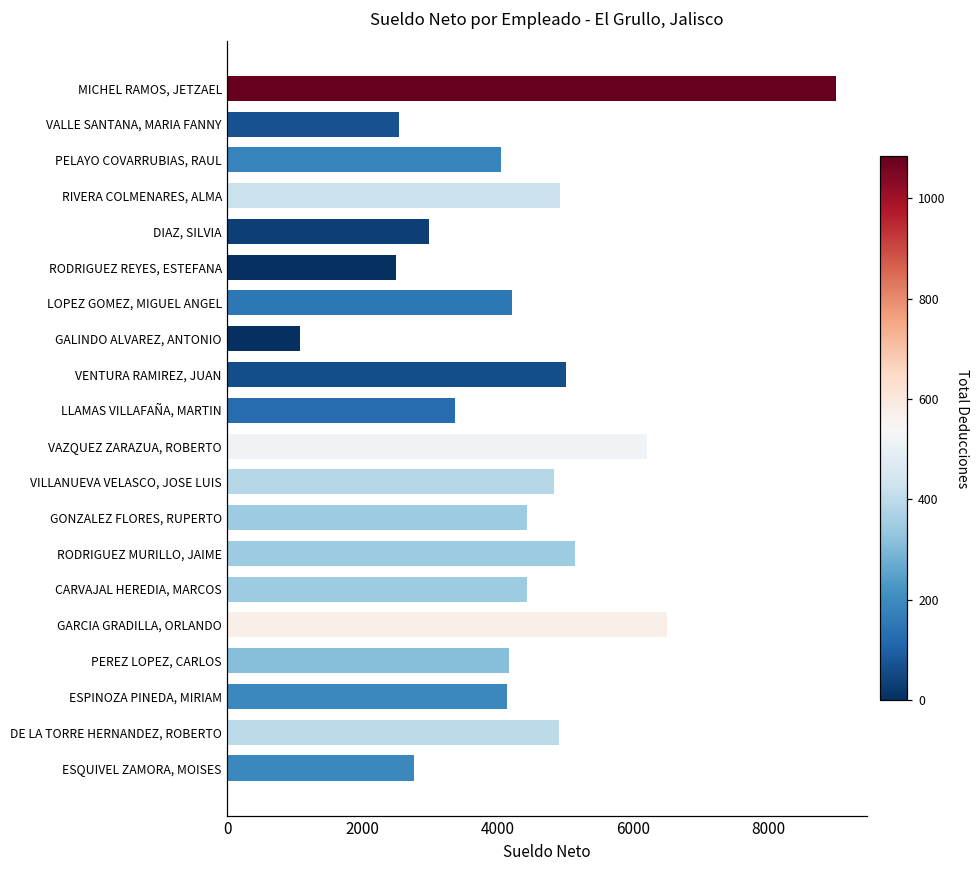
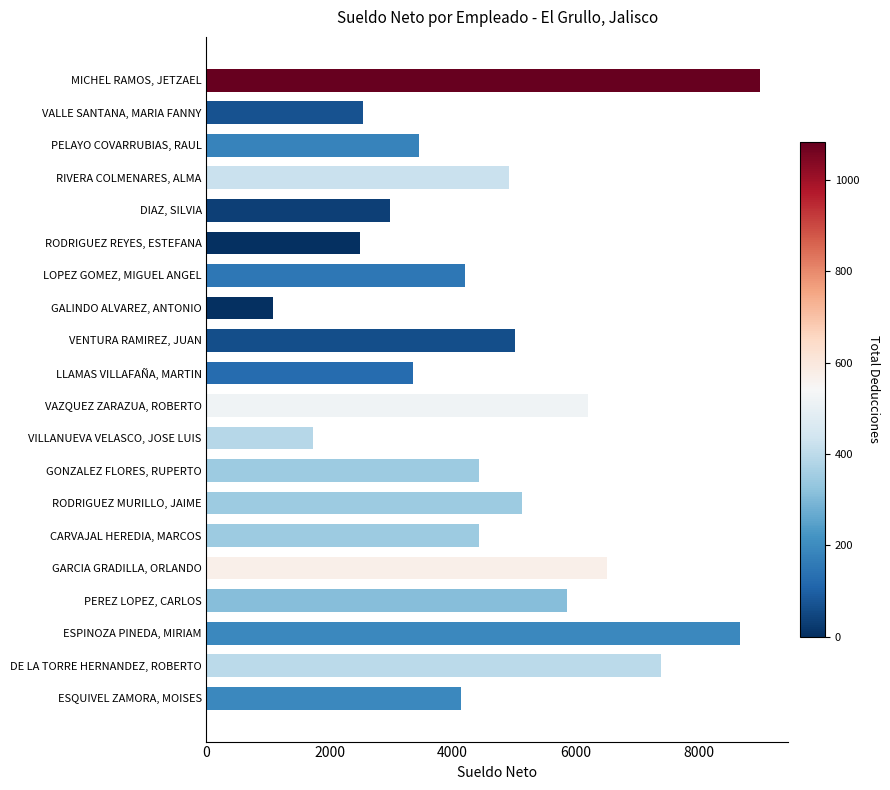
  {
    "MICHEL RAMOS, JETZAEL": 9000,
    "VALLE SANTANA, MARIA FANNY": 2500,
-   "PELAYO COVARRUBIAS, RAUL": 4000,
+   "PELAYO COVARRUBIAS, RAUL": 3500,
    "RIVERA COLMENARES, ALMA": 4900,
    "DIAZ, SILVIA": 3000,
    "RODRIGUEZ REYES, ESTEFANA": 2500,
    "LOPEZ GOMEZ, MIGUEL ANGEL": 4200,
    "GALINDO ALVAREZ, ANTONIO": 1100,
    "VENTURA RAMIREZ, JUAN": 5000,
    "LLAMAS VILLAFAÑA, MARTIN": 3400,
    "VAZQUEZ ZARAZUA, ROBERTO": 6200,
-   "VILLANUEVA VELASCO, JOSE LUIS": 4800,
+   "VILLANUEVA VELASCO, JOSE LUIS": 1700,
    "GONZALEZ FLORES, RUPERTO": 4400,
    "RODRIGUEZ MURILLO, JAIME": 5100,
    "CARVAJAL HEREDIA, MARCOS": 4400,
    "GARCIA GRADILLA, ORLANDO": 6500,
-   "PEREZ LOPEZ, CARLOS": 4200,
-   "ESPINOZA PINEDA, MIRIAM": 4100,
-   "DE LA TORRE HERNANDEZ, ROBERTO": 4900,
-   "ESQUIVEL ZAMORA, MOISES": 2800
+   "PEREZ LOPEZ, CARLOS": 5900,
+   "ESPINOZA PINEDA, MIRIAM": 8700,
+   "DE LA TORRE HERNANDEZ, ROBERTO": 7400,
+   "ESQUIVEL ZAMORA, MOISES": 4100
  }
